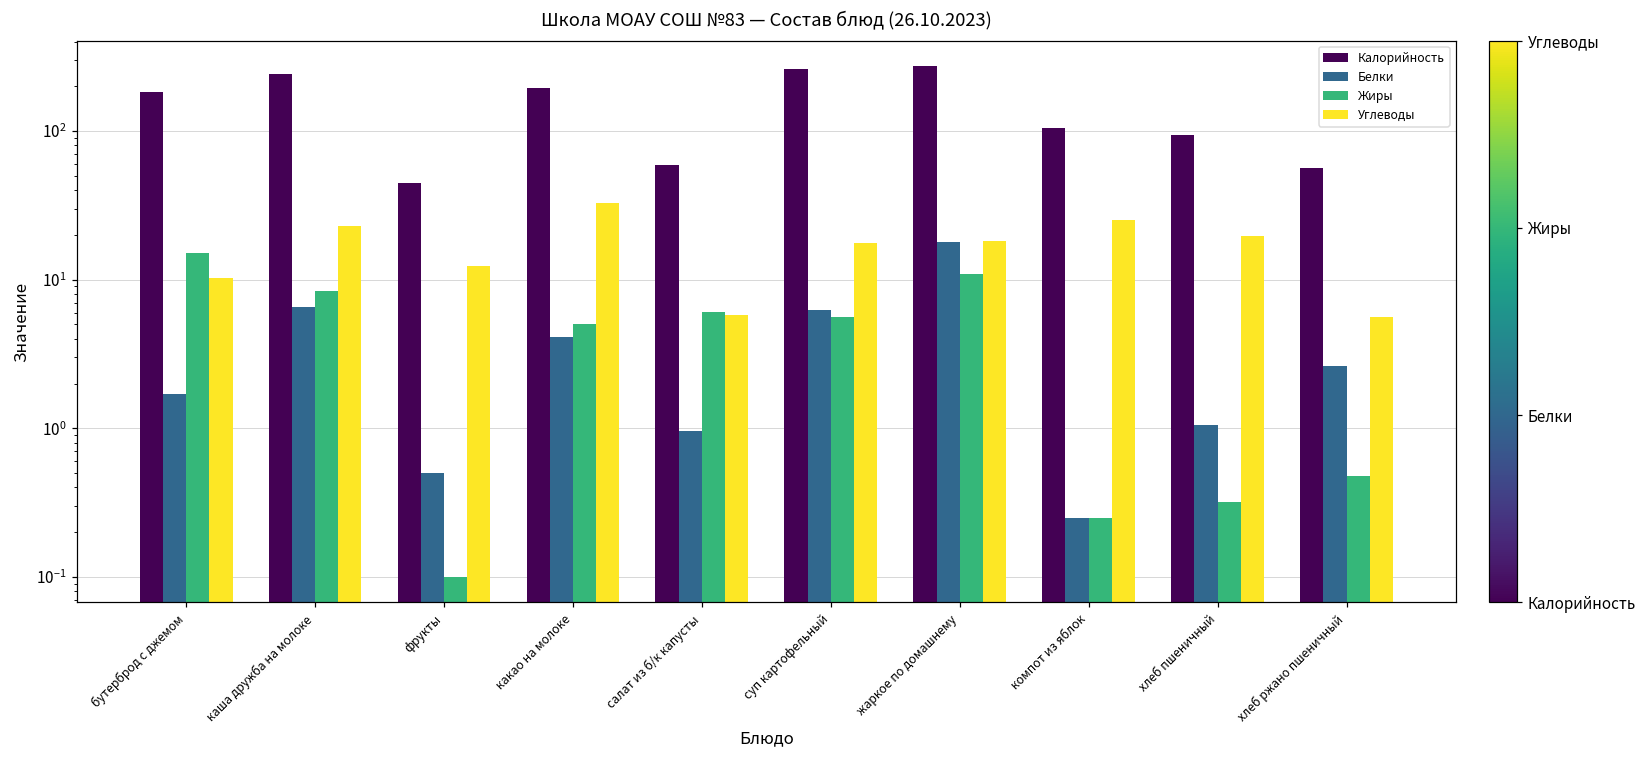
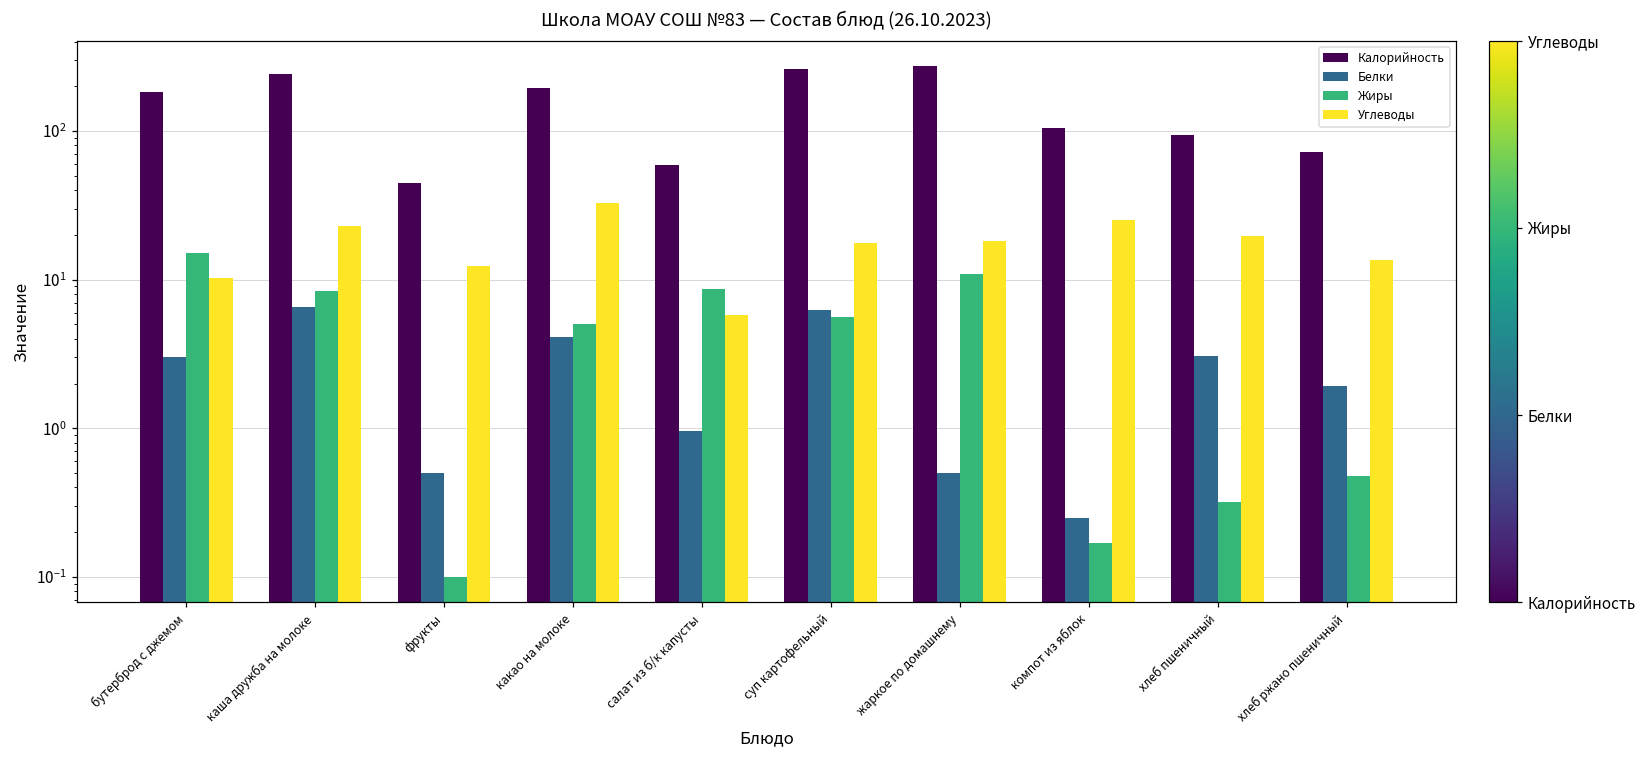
  {
    "Калорийность": {
      "бутерброд с джемом": 180,
      "каша дружба на молоке": 240,
      "фрукты": 44,
      "какао на молоке": 200,
      "салат из б/к капусты": 60,
      "суп картофельный": 260,
      "жаркое по домашнему": 270,
      "компот из яблок": 100,
      "хлеб пшеничный": 90,
-     "хлеб ржано пшеничный": 56
+     "хлеб ржано пшеничный": 70
    },
    "Белки": {
-     "бутерброд с джемом": 1.7,
+     "бутерброд с джемом": 3.0,
      "каша дружба на молоке": 7,
      "фрукты": 0.5,
      "какао на молоке": 4.1,
      "салат из б/к капусты": 1.0,
      "суп картофельный": 6,
-     "жаркое по домашнему": 18,
+     "жаркое по домашнему": 0.5,
      "компот из яблок": 0.25,
-     "хлеб пшеничный": 1.1,
-     "хлеб ржано пшеничный": 2.6
+     "хлеб пшеничный": 3.0,
+     "хлеб ржано пшеничный": 1.9
    },
    "Жиры": {
      "бутерброд с джемом": 15,
      "каша дружба на молоке": 8,
      "фрукты": 0.10,
      "какао на молоке": 5.0,
-     "салат из б/к капусты": 6,
+     "салат из б/к капусты": 9,
      "суп картофельный": 5.6,
      "жаркое по домашнему": 11,
-     "компот из яблок": 0.25,
+     "компот из яблок": 0.17,
      "хлеб пшеничный": 0.32,
      "хлеб ржано пшеничный": 0.48
    },
    "Углеводы": {
      "бутерброд с джемом": 10,
      "каша дружба на молоке": 23,
      "фрукты": 12,
      "какао на молоке": 33,
      "салат из б/к капусты": 5.8,
      "суп картофельный": 18,
      "жаркое по домашнему": 18,
      "компот из яблок": 25,
      "хлеб пшеничный": 20,
-     "хлеб ржано пшеничный": 5.6
+     "хлеб ржано пшеничный": 14
    }
  }
